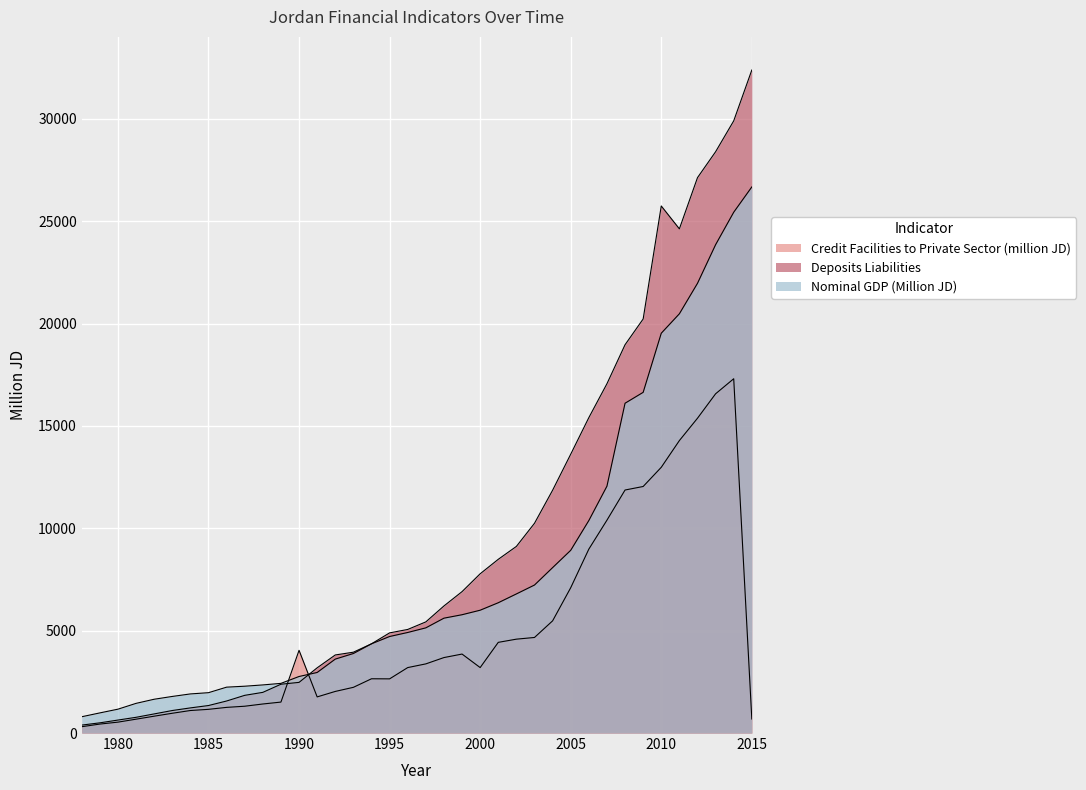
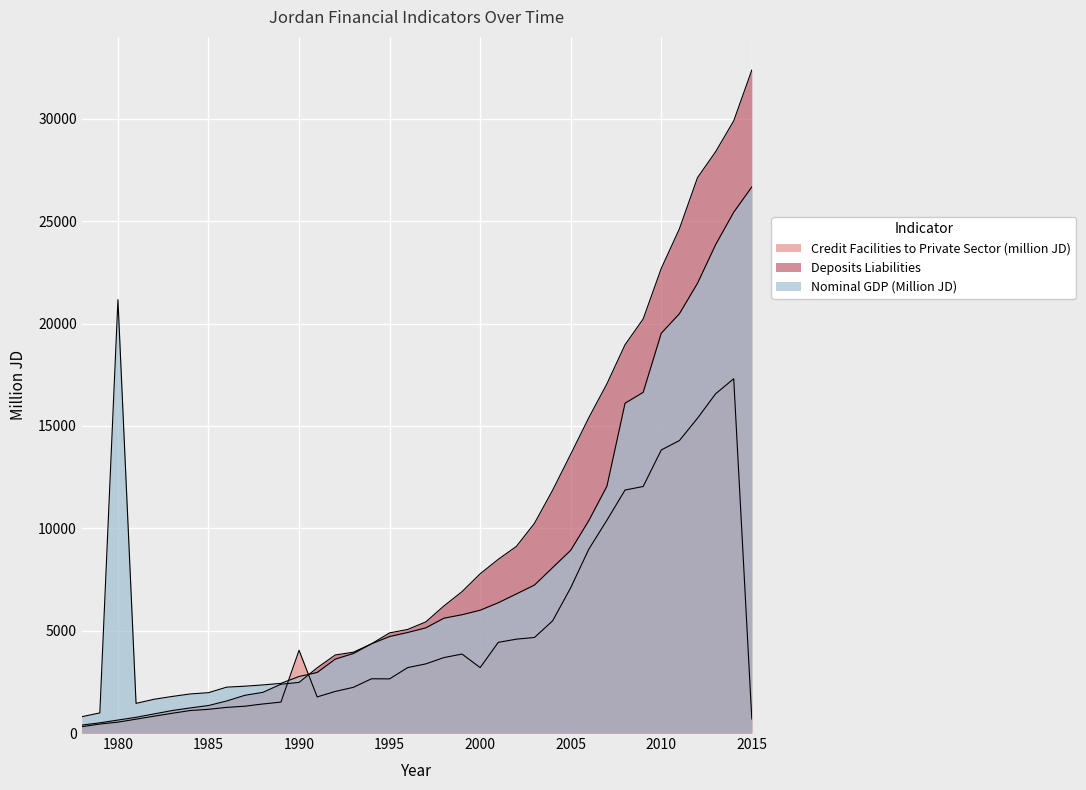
  {
    "Credit Facilities to Private Sector (million JD)": {
      "1985": 1200,
      "1990": 4000,
      "1995": 2600,
      "2000": 3200,
      "2005": 7100,
-     "2010": 13000,
+     "2010": 13800,
      "2015": 700
    },
    "Deposits Liabilities": {
      "1985": 1300,
      "1990": 2500,
      "1995": 4900,
      "2000": 7800,
      "2005": 13600,
-     "2010": 25700,
+     "2010": 22700,
      "2015": 32400
    },
    "Nominal GDP (Million JD)": {
-     "1980": 1200,
+     "1980": 21200,
      "1985": 2000,
      "1990": 2800,
      "1995": 4700,
      "2000": 6000,
      "2005": 8900,
      "2010": 19500,
      "2015": 26700
    }
  }
